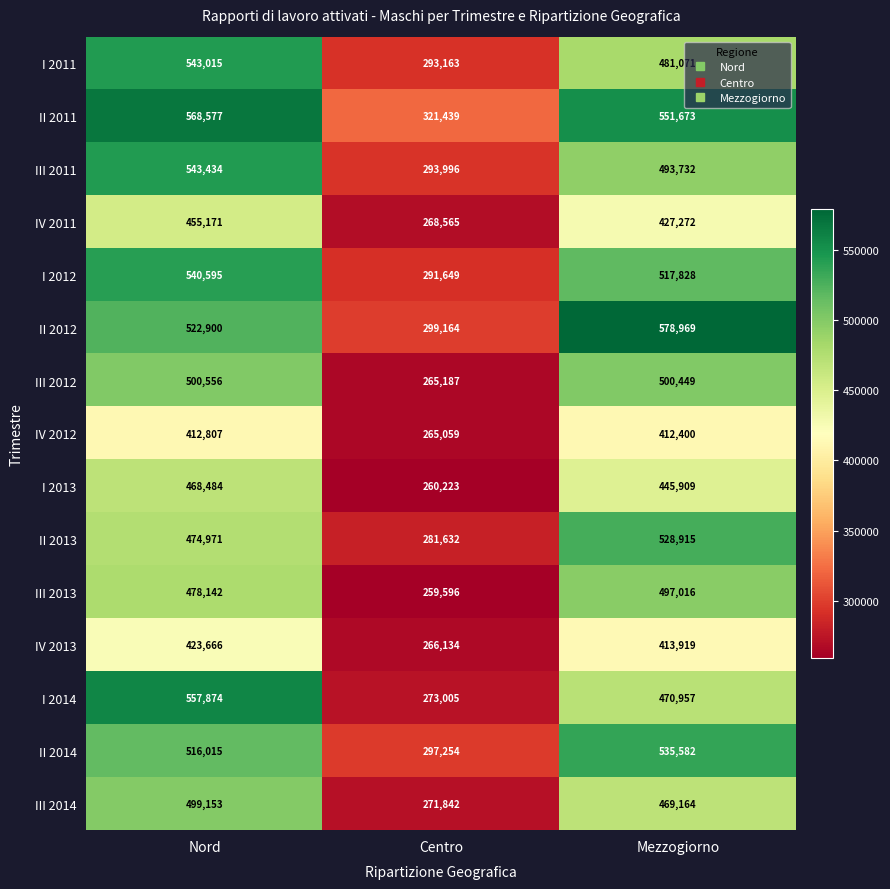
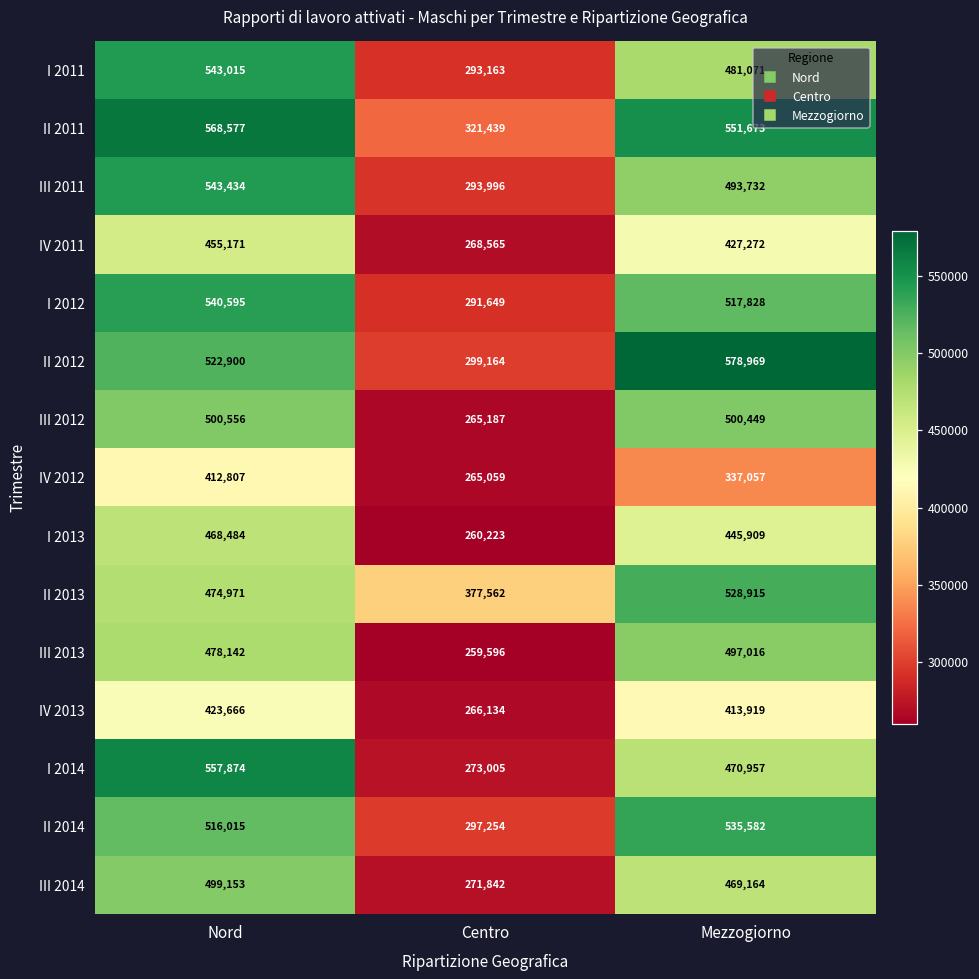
  {
    "I 2011": {
      "Nord": "543,015",
      "Centro": "293,163"
    },
    "II 2011": {
      "Nord": "568,577",
      "Centro": "321,439",
      "Mezzogiorno": "551,673"
    },
    "III 2011": {
      "Nord": "543,434",
      "Centro": "293,996",
      "Mezzogiorno": "493,732"
    },
    "IV 2011": {
      "Nord": "455,171",
      "Centro": "268,565",
      "Mezzogiorno": "427,272"
    },
    "I 2012": {
      "Nord": "540,595",
      "Centro": "291,649",
      "Mezzogiorno": "517,828"
    },
    "II 2012": {
      "Nord": "522,900",
      "Centro": "299,164",
      "Mezzogiorno": "578,969"
    },
    "III 2012": {
      "Nord": "500,556",
      "Centro": "265,187",
      "Mezzogiorno": "500,449"
    },
    "IV 2012": {
      "Nord": "412,807",
      "Centro": "265,059",
-     "Mezzogiorno": "412,400"
+     "Mezzogiorno": "337,057"
    },
    "I 2013": {
      "Nord": "468,484",
      "Centro": "260,223",
      "Mezzogiorno": "445,909"
    },
    "II 2013": {
      "Nord": "474,971",
-     "Centro": "281,632",
+     "Centro": "377,562",
      "Mezzogiorno": "528,915"
    },
    "III 2013": {
      "Nord": "478,142",
      "Centro": "259,596",
      "Mezzogiorno": "497,016"
    },
    "IV 2013": {
      "Nord": "423,666",
      "Centro": "266,134",
      "Mezzogiorno": "413,919"
    },
    "I 2014": {
      "Nord": "557,874",
      "Centro": "273,005",
      "Mezzogiorno": "470,957"
    },
    "II 2014": {
      "Nord": "516,015",
      "Centro": "297,254",
      "Mezzogiorno": "535,582"
    },
    "III 2014": {
      "Nord": "499,153",
      "Centro": "271,842",
      "Mezzogiorno": "469,164"
    }
  }
